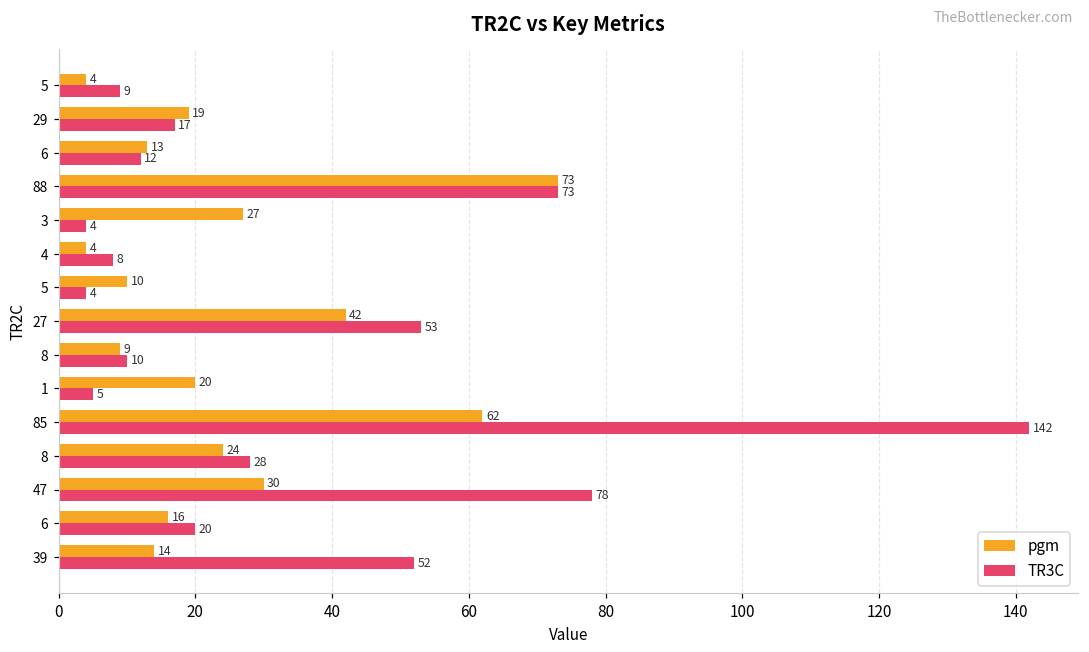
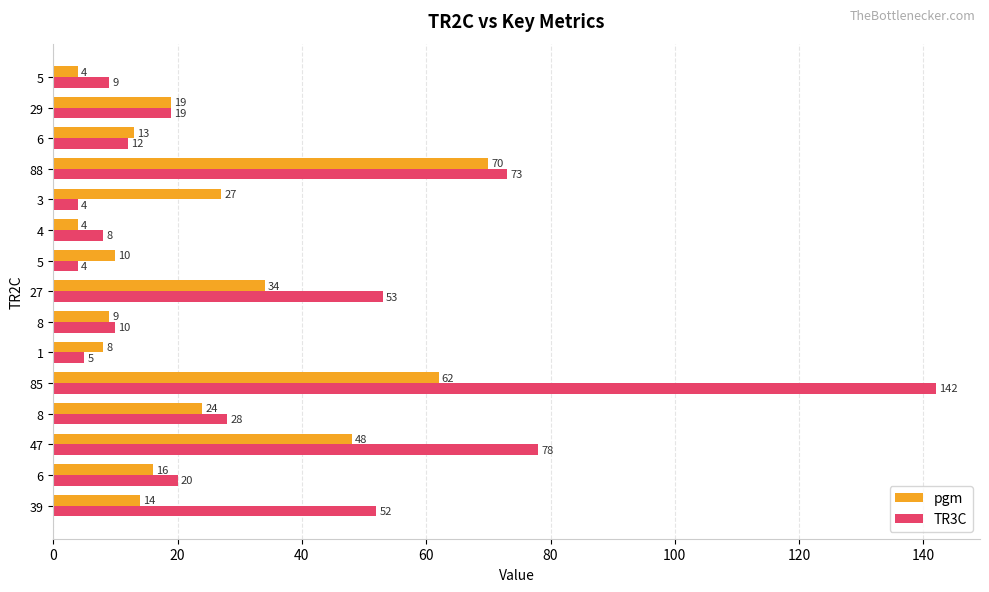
  {
    "pgm": {
      "29": 19,
-     "88": 73,
+     "88": 70,
      "3": 27,
      "4": 4,
-     "27": 42,
-     "1": 20,
+     "27": 34,
+     "1": 8,
      "85": 62,
-     "47": 30,
+     "47": 48,
      "39": 14
    },
    "TR3C": {
-     "29": 17,
+     "29": 19,
      "88": 73,
      "3": 4,
      "4": 8,
      "27": 53,
      "1": 5,
      "85": 142,
      "47": 78,
      "39": 52
    }
  }
